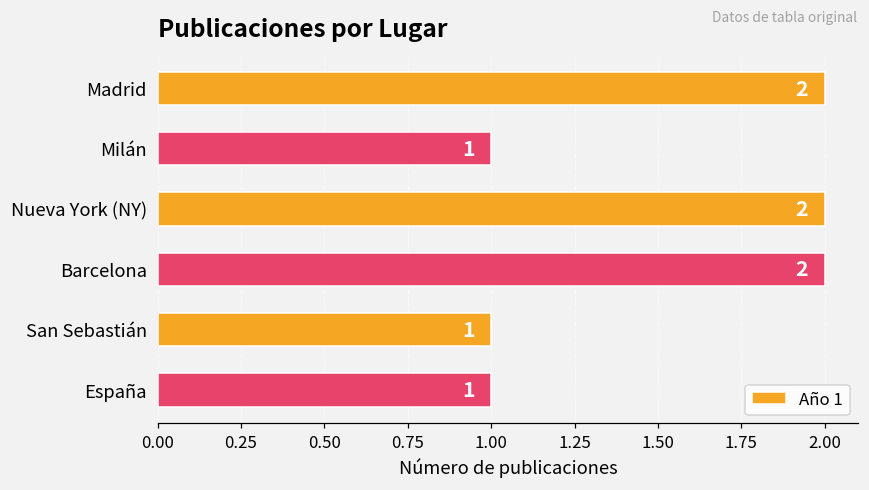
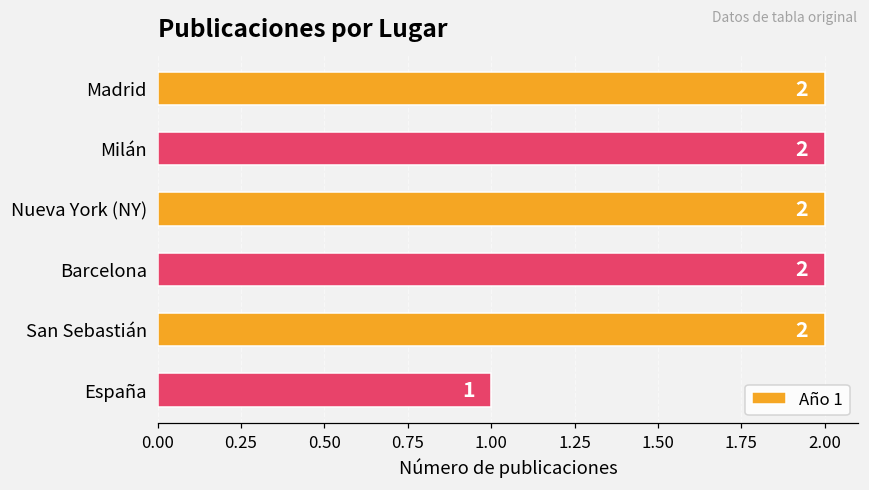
  {
    "Madrid": 2,
-   "Milán": 1,
+   "Milán": 2,
    "Nueva York (NY)": 2,
    "Barcelona": 2,
-   "San Sebastián": 1,
+   "San Sebastián": 2,
    "España": 1
  }
